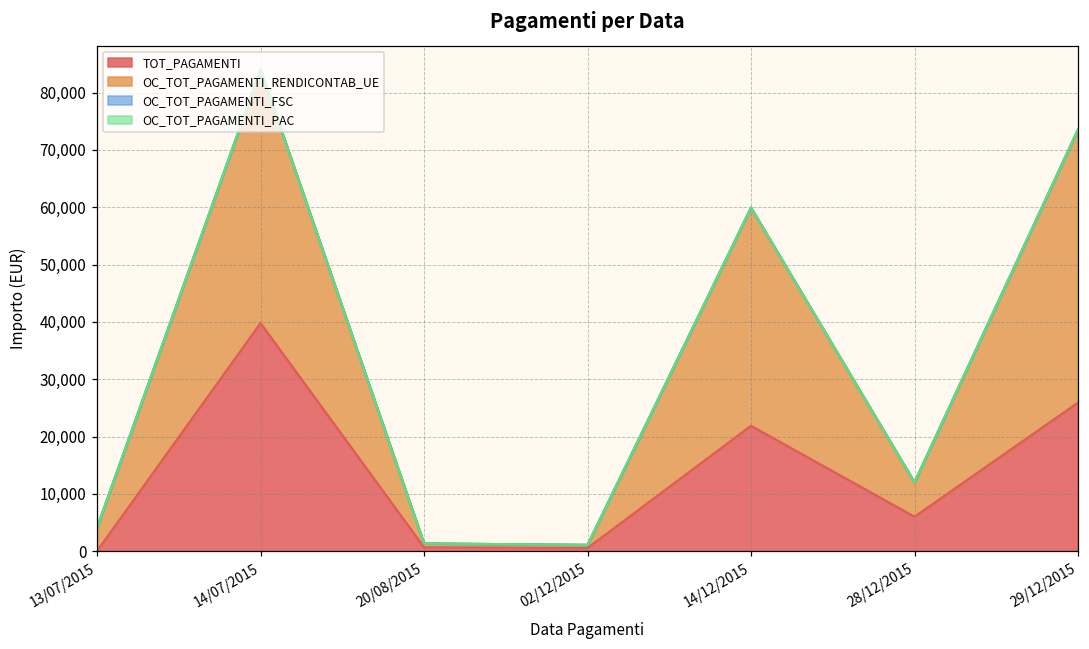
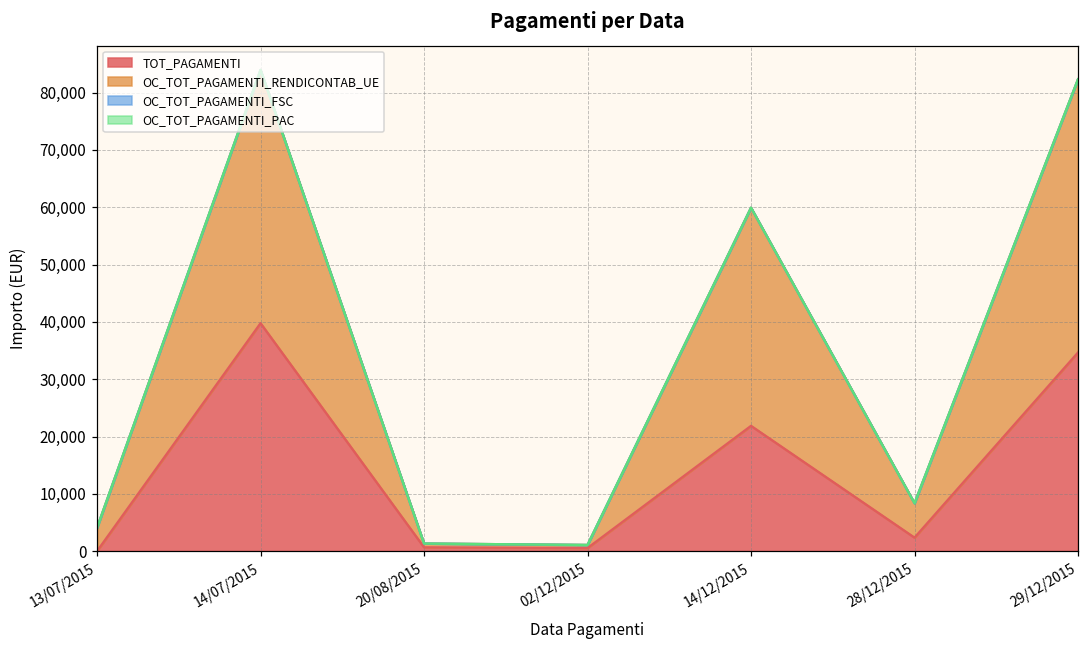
  {
    "TOT_PAGAMENTI": {
      "13/07/2015": "0",
      "14/07/2015": "40,000",
      "20/08/2015": "1,000",
      "02/12/2015": "1,000",
      "14/12/2015": "22,000",
-     "28/12/2015": "6,000",
-     "29/12/2015": "26,000"
+     "28/12/2015": "2,000",
+     "29/12/2015": "35,000"
    }
  }
